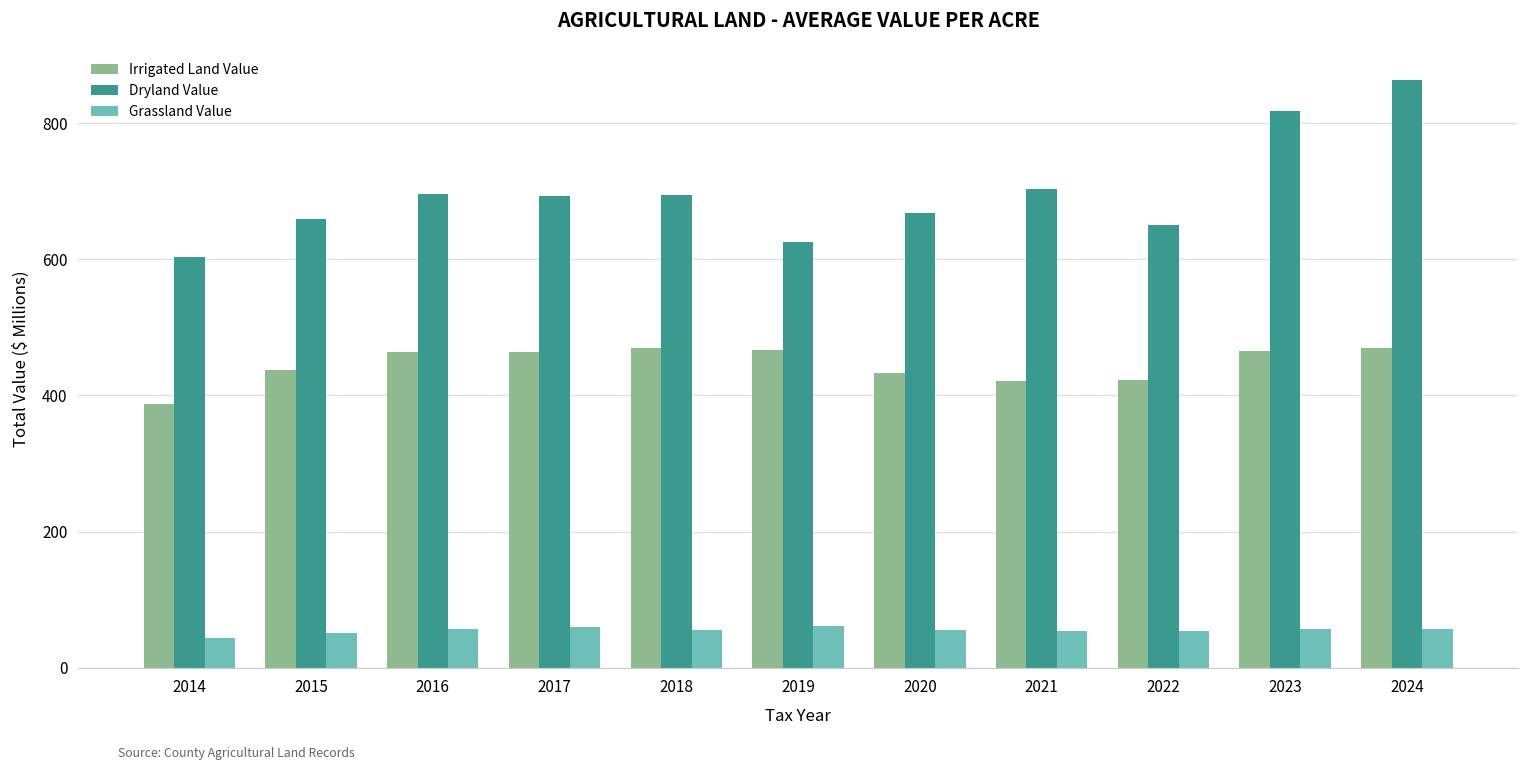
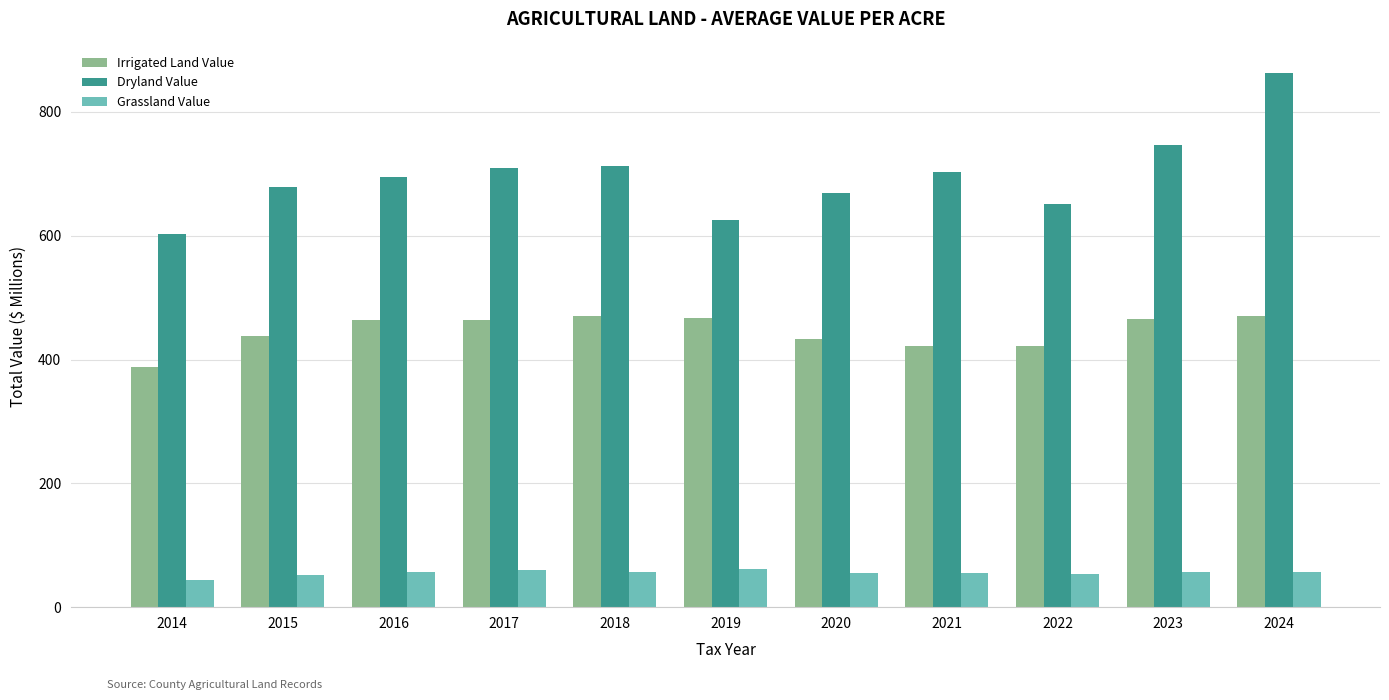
  {
    "Dryland Value": {
      "2014": 600,
-     "2015": 660,
+     "2015": 680,
      "2016": 700,
-     "2017": 690,
-     "2018": 690,
+     "2017": 710,
+     "2018": 710,
      "2019": 620,
      "2020": 670,
      "2021": 700,
      "2022": 650,
-     "2023": 820,
+     "2023": 750,
      "2024": 860
    }
  }
